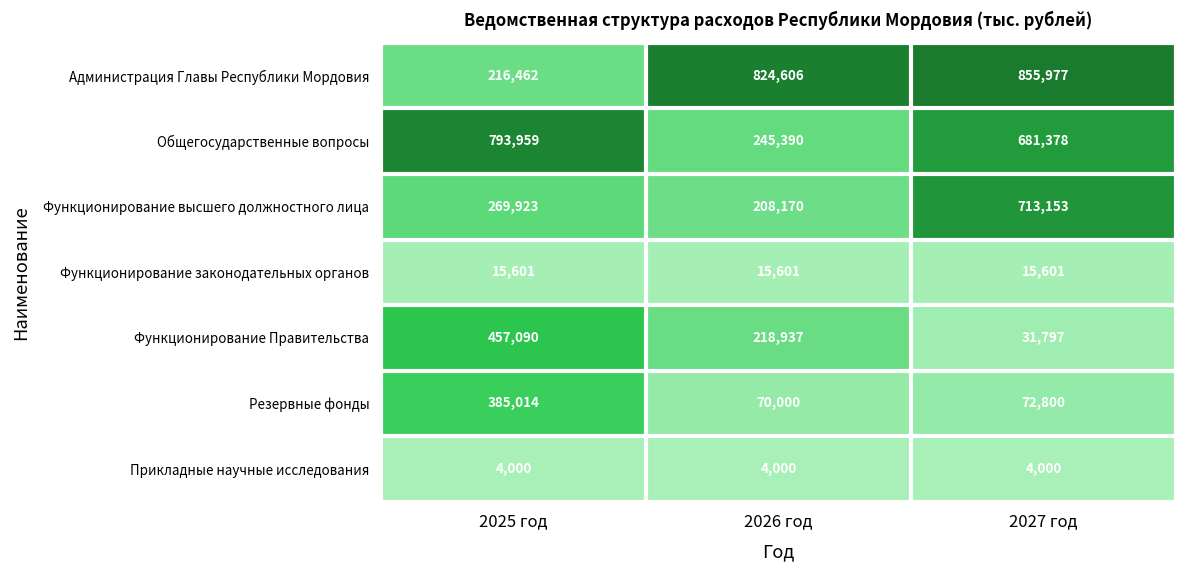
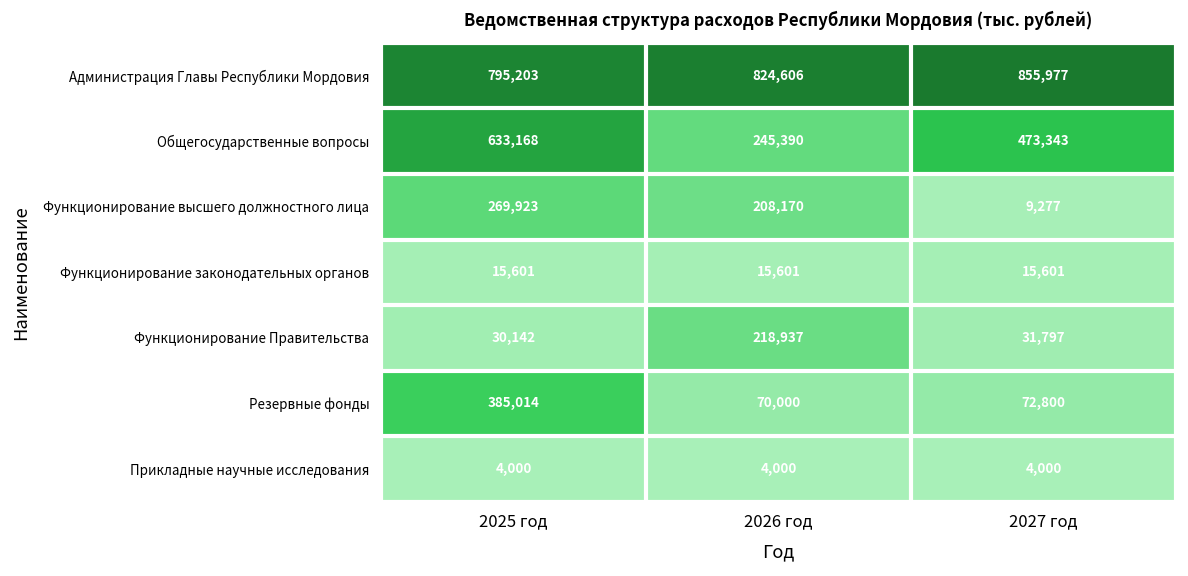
  {
    "Администрация Главы Республики Мордовия": {
-     "2025 год": "216,462",
+     "2025 год": "795,203",
      "2026 год": "824,606",
      "2027 год": "855,977"
    },
    "Общегосударственные вопросы": {
-     "2025 год": "793,959",
+     "2025 год": "633,168",
      "2026 год": "245,390",
-     "2027 год": "681,378"
+     "2027 год": "473,343"
    },
    "Функционирование высшего должностного лица": {
      "2025 год": "269,923",
      "2026 год": "208,170",
-     "2027 год": "713,153"
+     "2027 год": "9,277"
    },
    "Функционирование законодательных органов": {
      "2025 год": "15,601",
      "2026 год": "15,601",
      "2027 год": "15,601"
    },
    "Функционирование Правительства": {
-     "2025 год": "457,090",
+     "2025 год": "30,142",
      "2026 год": "218,937",
      "2027 год": "31,797"
    },
    "Резервные фонды": {
      "2025 год": "385,014",
      "2026 год": "70,000",
      "2027 год": "72,800"
    },
    "Прикладные научные исследования": {
      "2025 год": "4,000",
      "2026 год": "4,000",
      "2027 год": "4,000"
    }
  }
